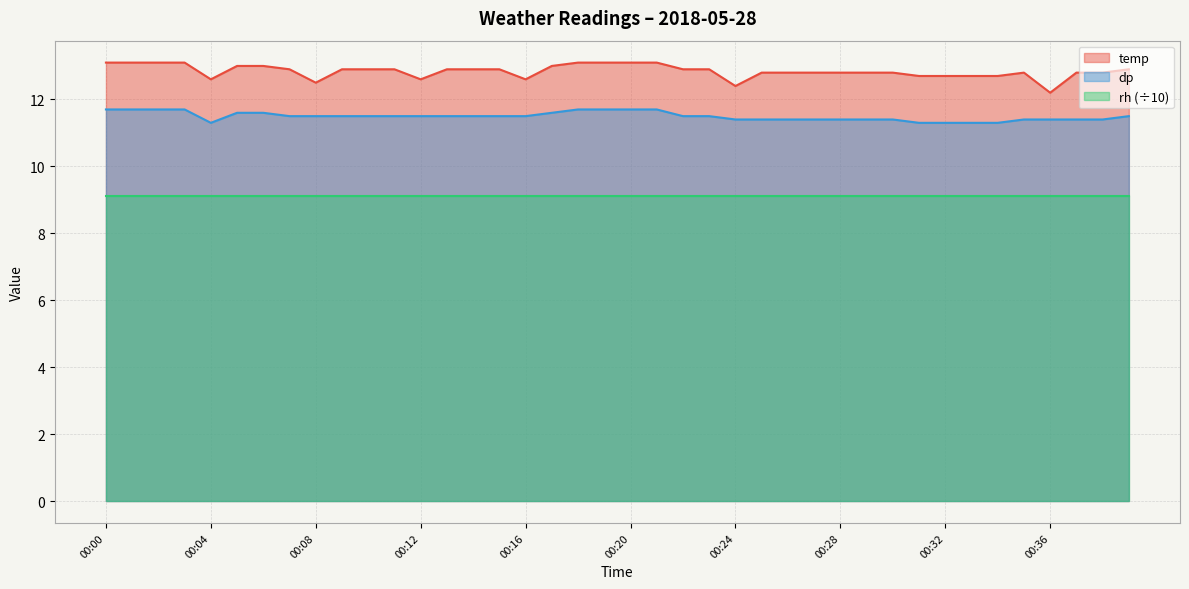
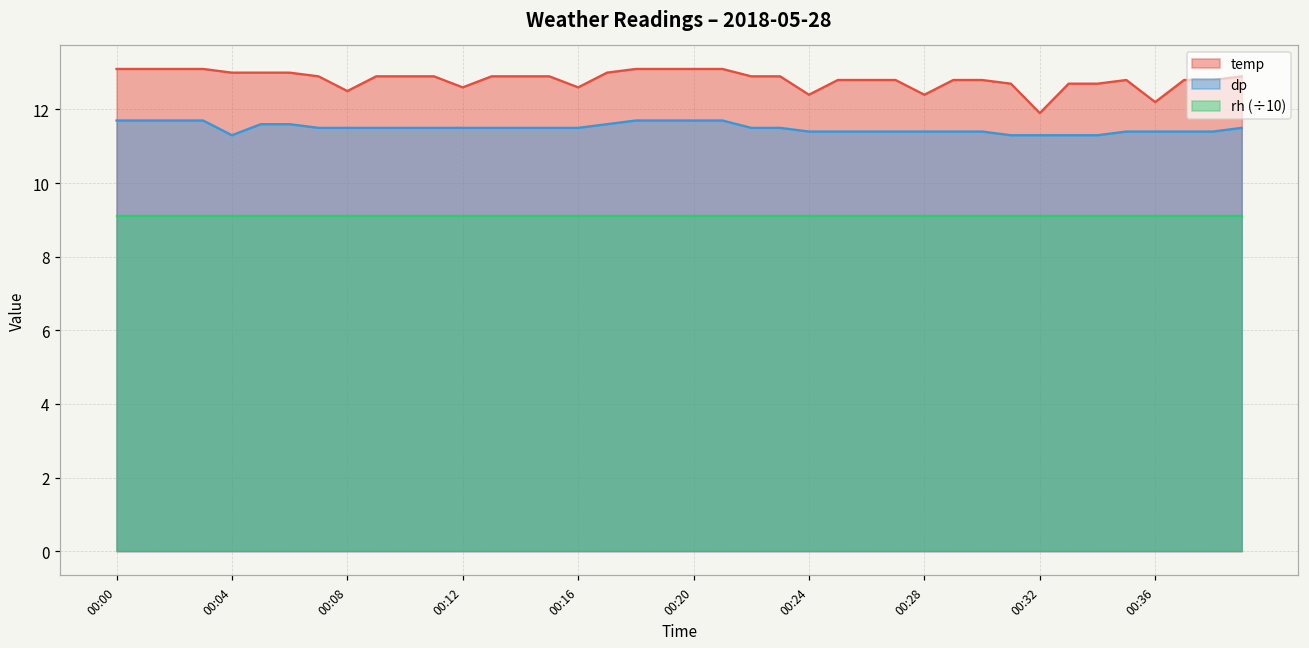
  {
    "temp": {
      "00:00": 13.1,
-     "00:04": 12.6,
+     "00:04": 13.0,
      "00:08": 12.5,
      "00:12": 12.6,
      "00:16": 12.6,
      "00:20": 13.1,
      "00:24": 12.4,
-     "00:28": 12.8,
-     "00:32": 12.7,
+     "00:28": 12.4,
+     "00:32": 11.9,
      "00:36": 12.2
    },
    "dp": {
      "00:00": 11.7,
      "00:04": 11.3,
      "00:08": 11.5,
      "00:12": 11.5,
      "00:16": 11.5,
      "00:20": 11.7,
      "00:24": 11.4,
      "00:28": 11.4,
      "00:32": 11.3,
      "00:36": 11.4
    },
    "rh (÷10)": {
      "00:00": 9.1,
      "00:04": 9.1,
      "00:08": 9.1,
      "00:12": 9.1,
      "00:16": 9.1,
      "00:20": 9.1,
      "00:24": 9.1,
      "00:28": 9.1,
      "00:32": 9.1,
      "00:36": 9.1
    }
  }
